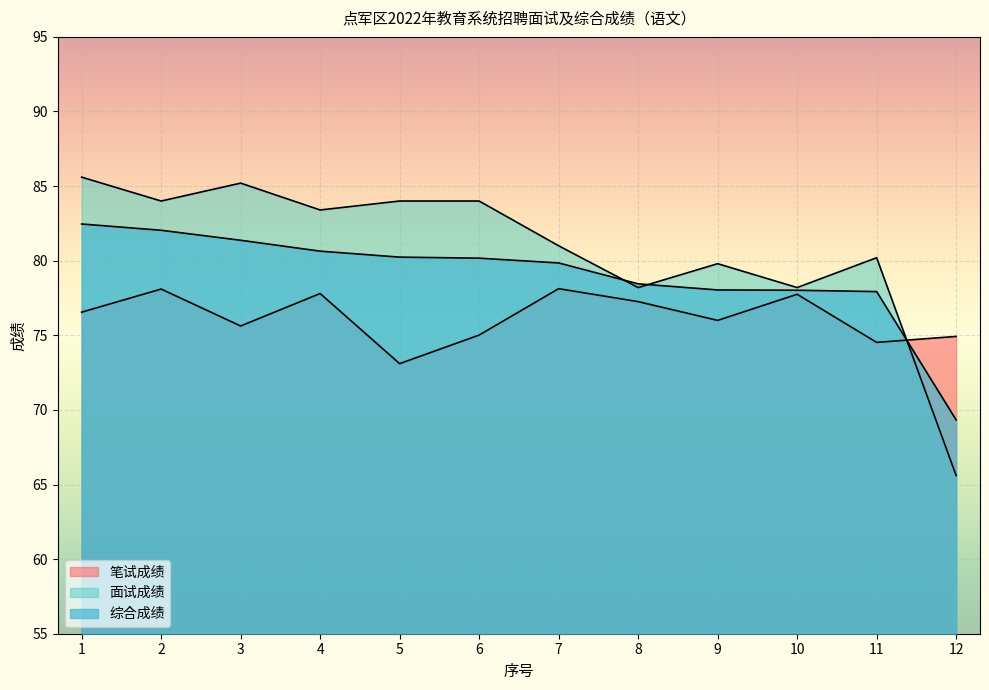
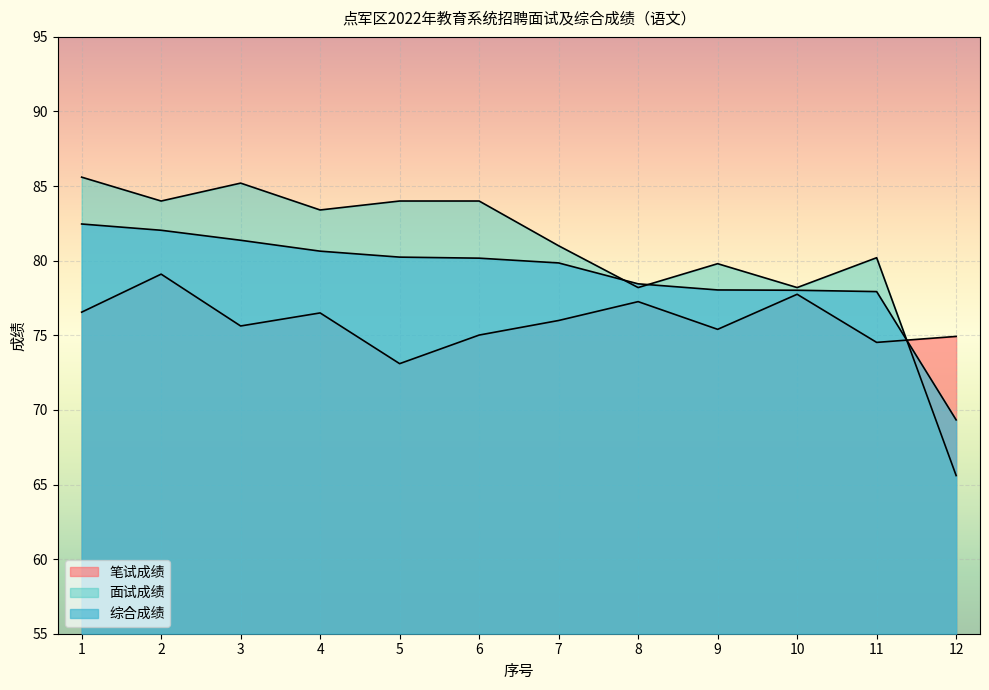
  {
    "笔试成绩": {
      "1": 76.6,
-     "2": 78.1,
+     "2": 79.1,
      "3": 75.6,
-     "4": 77.8,
+     "4": 76.5,
      "5": 73.1,
      "6": 75.0,
-     "7": 78.1,
+     "7": 76.0,
      "8": 77.3,
-     "9": 76.0,
+     "9": 75.4,
      "10": 77.8,
      "11": 74.5,
      "12": 74.9
    }
  }
